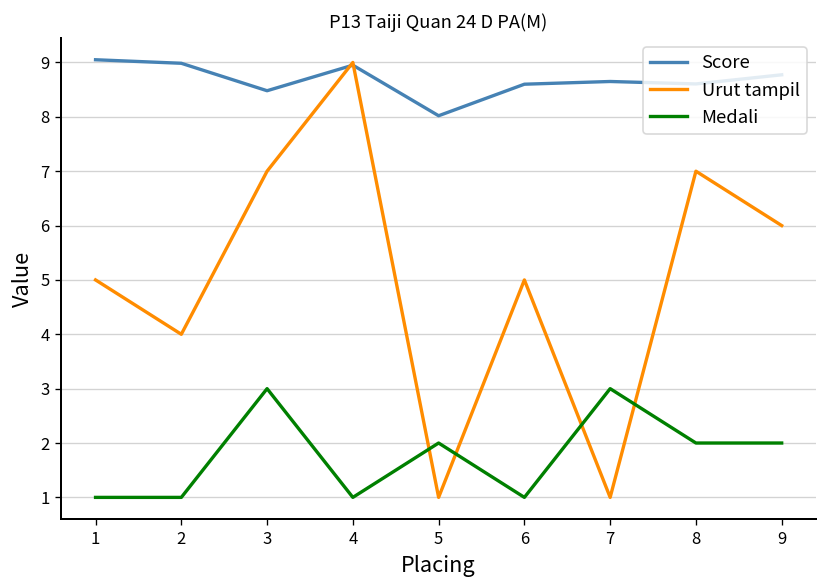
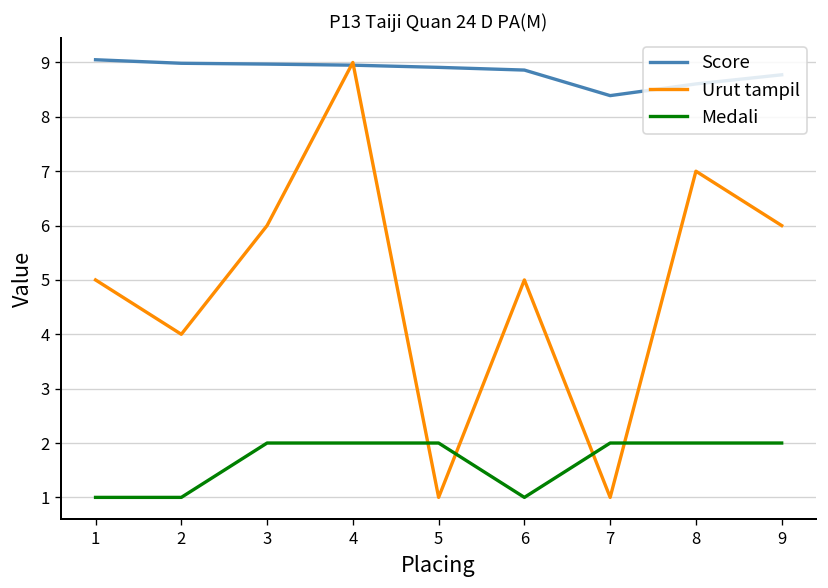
  {
    "Score": {
      "1": 9.1,
      "2": 9.0,
-     "3": 8.5,
-     "5": 8.0,
-     "6": 8.6,
-     "7": 8.7
+     "3": 9.0,
+     "5": 8.9,
+     "6": 8.9,
+     "7": 8.4
    },
    "Urut tampil": {
      "1": 5,
      "2": 4,
-     "3": 7,
+     "3": 6,
      "5": 1,
      "6": 5,
      "7": 1,
      "8": 7,
      "9": 6
    },
    "Medali": {
      "1": 1,
      "2": 1,
-     "3": 3,
-     "4": 1,
+     "3": 2,
+     "4": 2,
      "5": 2,
      "6": 1,
-     "7": 3,
+     "7": 2,
      "8": 2,
      "9": 2
    }
  }
